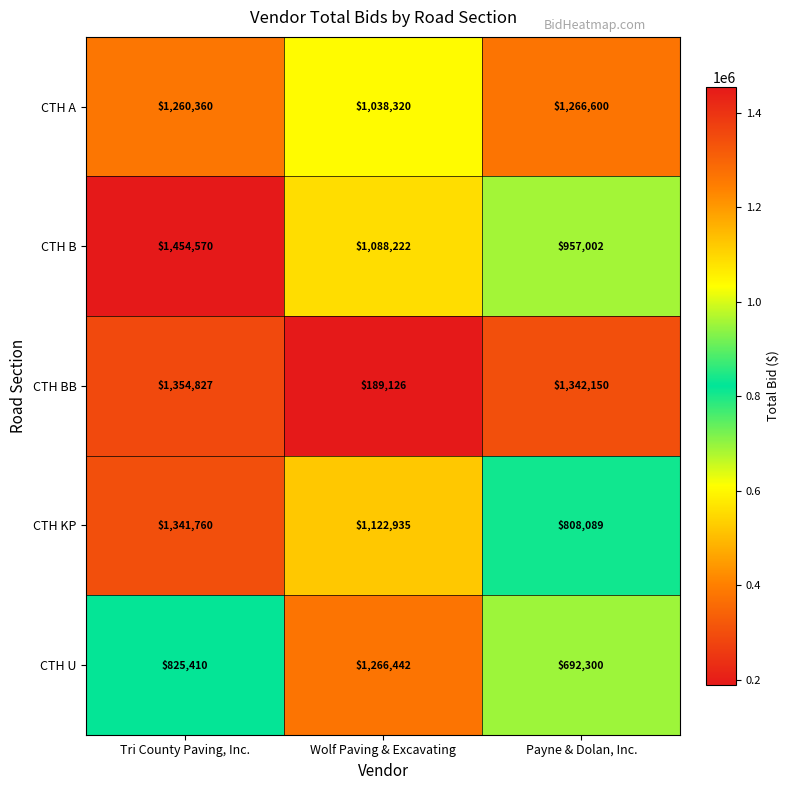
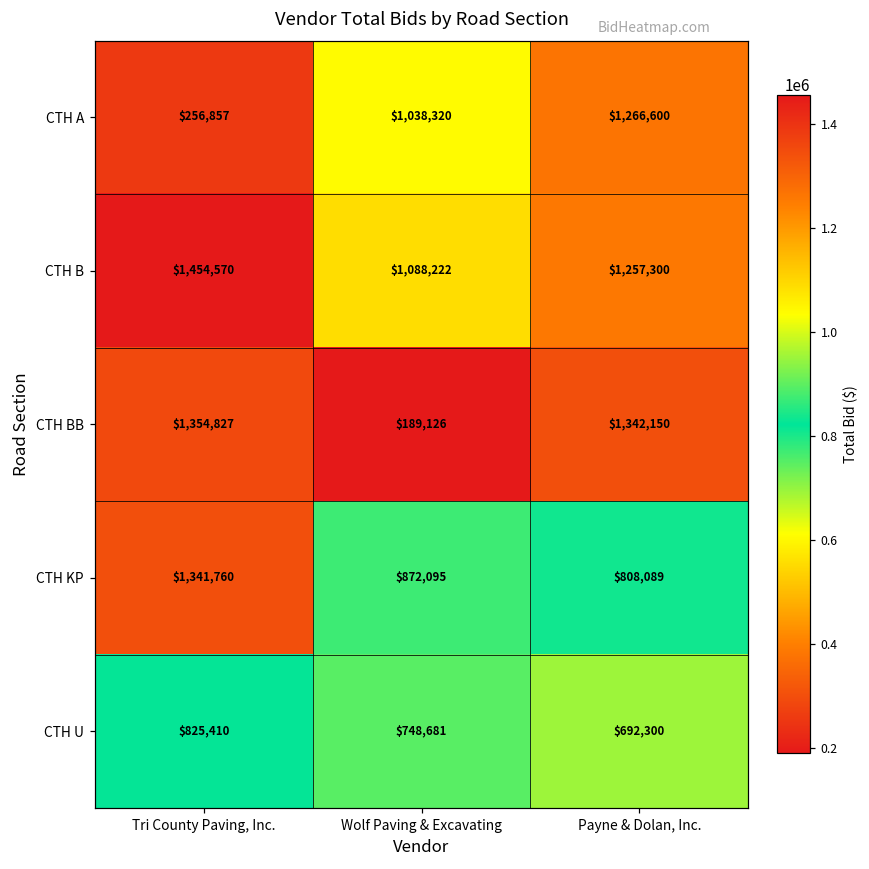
  {
    "CTH A": {
-     "Tri County Paving, Inc.": "$1,260,360",
+     "Tri County Paving, Inc.": "$256,857",
      "Wolf Paving & Excavating": "$1,038,320",
      "Payne & Dolan, Inc.": "$1,266,600"
    },
    "CTH B": {
      "Tri County Paving, Inc.": "$1,454,570",
      "Wolf Paving & Excavating": "$1,088,222",
-     "Payne & Dolan, Inc.": "$957,002"
+     "Payne & Dolan, Inc.": "$1,257,300"
    },
    "CTH BB": {
      "Tri County Paving, Inc.": "$1,354,827",
      "Wolf Paving & Excavating": "$189,126",
      "Payne & Dolan, Inc.": "$1,342,150"
    },
    "CTH KP": {
      "Tri County Paving, Inc.": "$1,341,760",
-     "Wolf Paving & Excavating": "$1,122,935",
+     "Wolf Paving & Excavating": "$872,095",
      "Payne & Dolan, Inc.": "$808,089"
    },
    "CTH U": {
      "Tri County Paving, Inc.": "$825,410",
-     "Wolf Paving & Excavating": "$1,266,442",
+     "Wolf Paving & Excavating": "$748,681",
      "Payne & Dolan, Inc.": "$692,300"
    }
  }
